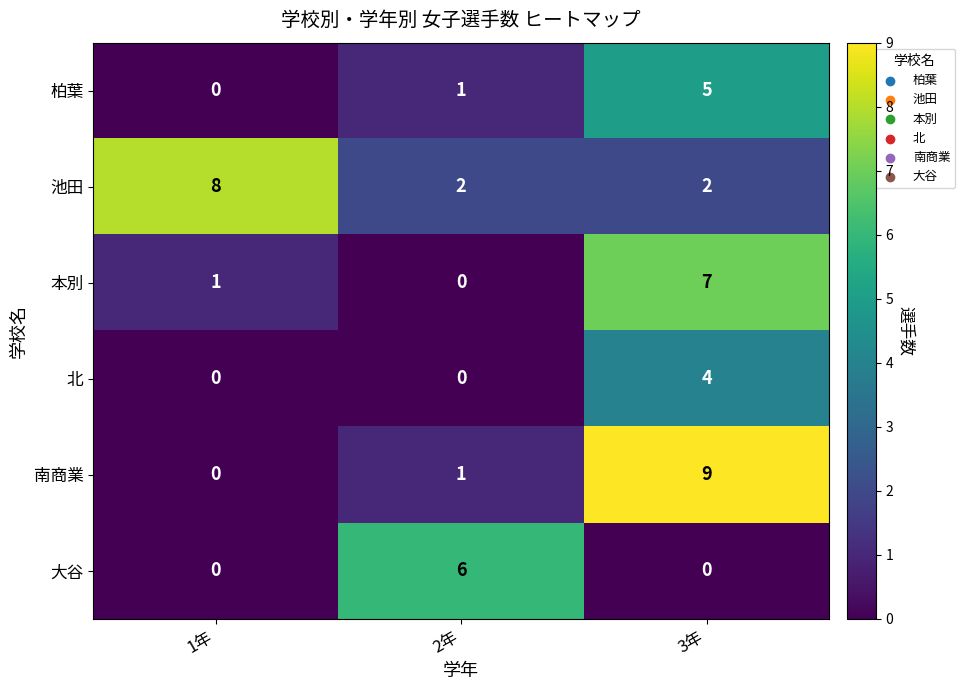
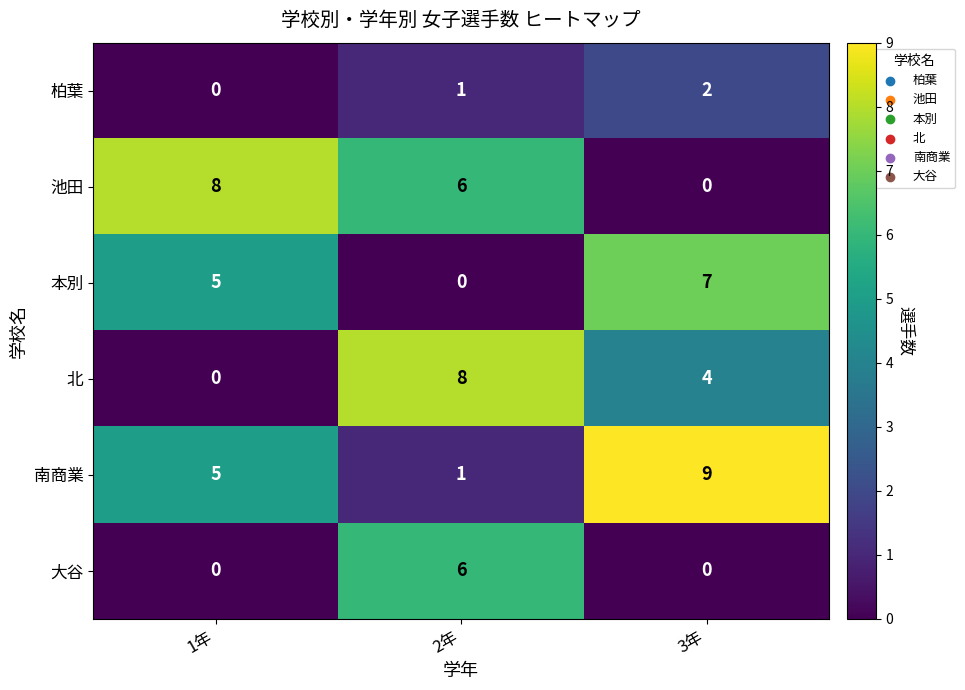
  {
    "柏葉": {
      "1年": 0,
      "2年": 1,
-     "3年": 5
+     "3年": 2
    },
    "池田": {
      "1年": 8,
-     "2年": 2,
-     "3年": 2
+     "2年": 6,
+     "3年": 0
    },
    "本別": {
-     "1年": 1,
+     "1年": 5,
      "2年": 0,
      "3年": 7
    },
    "北": {
      "1年": 0,
-     "2年": 0,
+     "2年": 8,
      "3年": 4
    },
    "南商業": {
-     "1年": 0,
+     "1年": 5,
      "2年": 1,
      "3年": 9
    },
    "大谷": {
      "1年": 0,
      "2年": 6,
      "3年": 0
    }
  }
